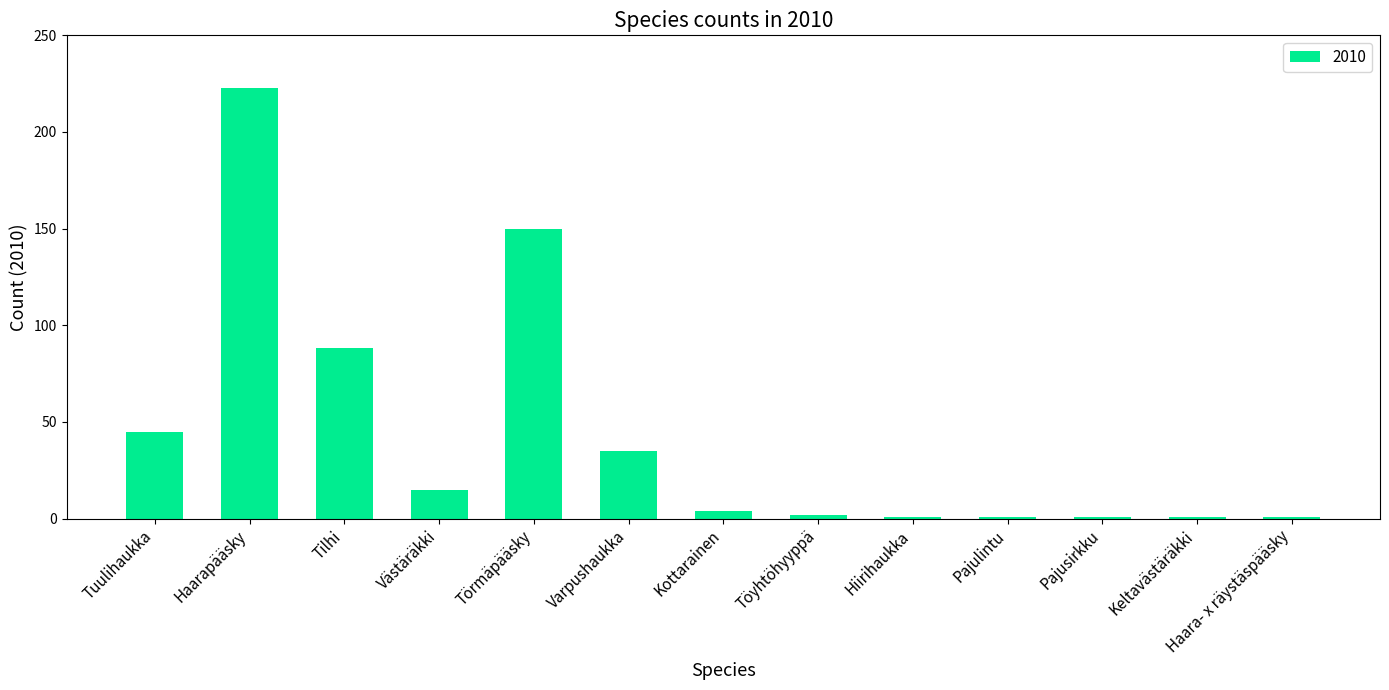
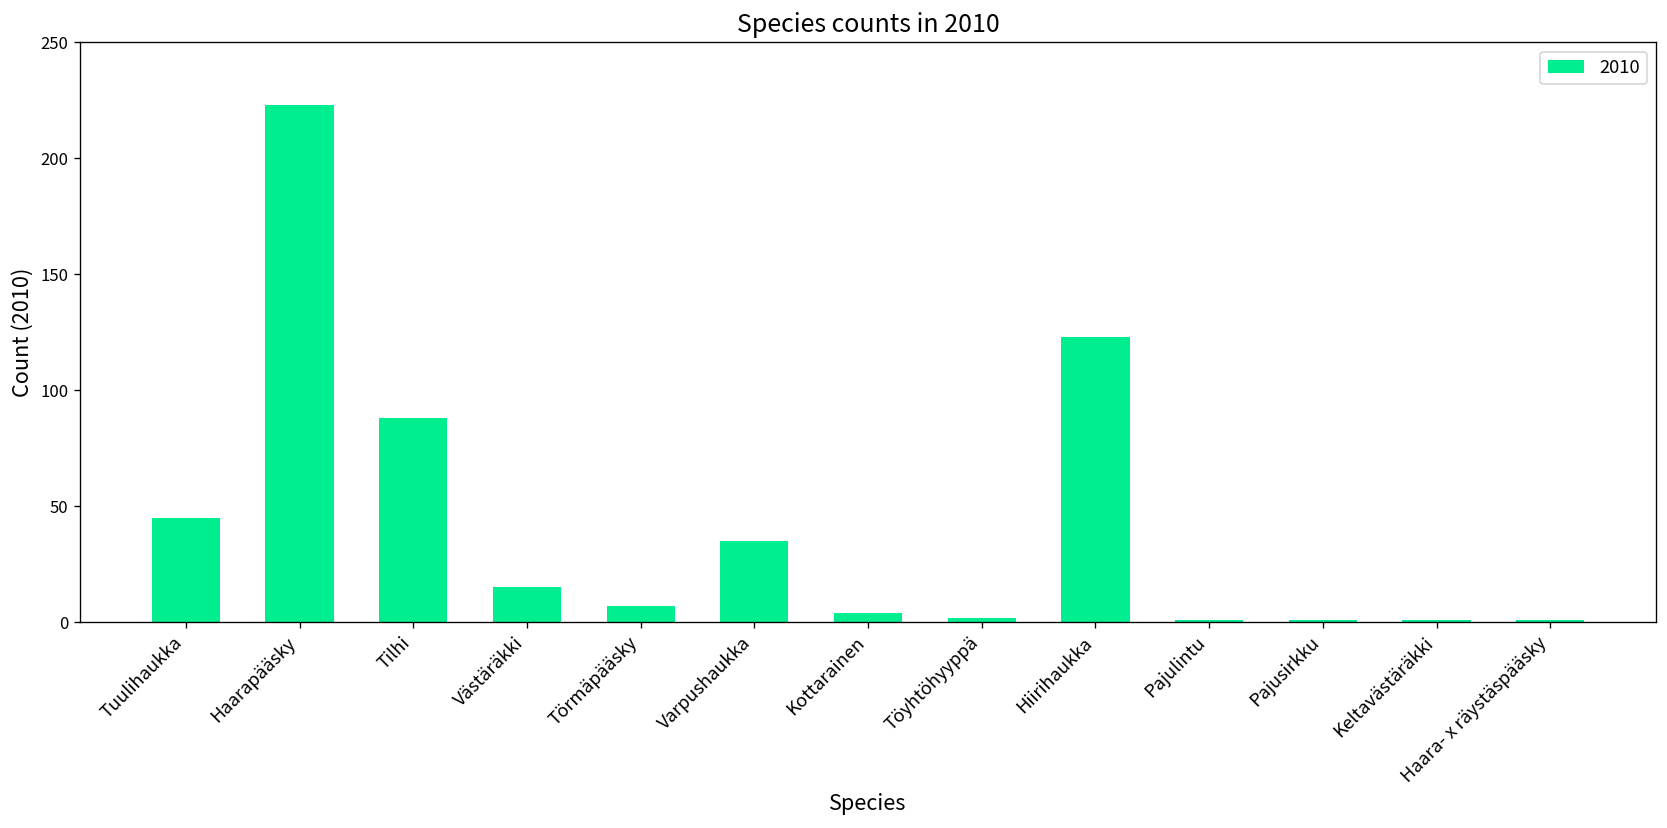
  {
    "Tuulihaukka": 45,
    "Haarapääsky": 223,
    "Tilhi": 88,
    "Västäräkki": 15,
-   "Törmäpääsky": 150,
+   "Törmäpääsky": 7,
    "Varpushaukka": 35,
    "Kottarainen": 4,
    "Töyhtöhyyppä": 2,
-   "Hiirihaukka": 1
+   "Hiirihaukka": 123
  }
